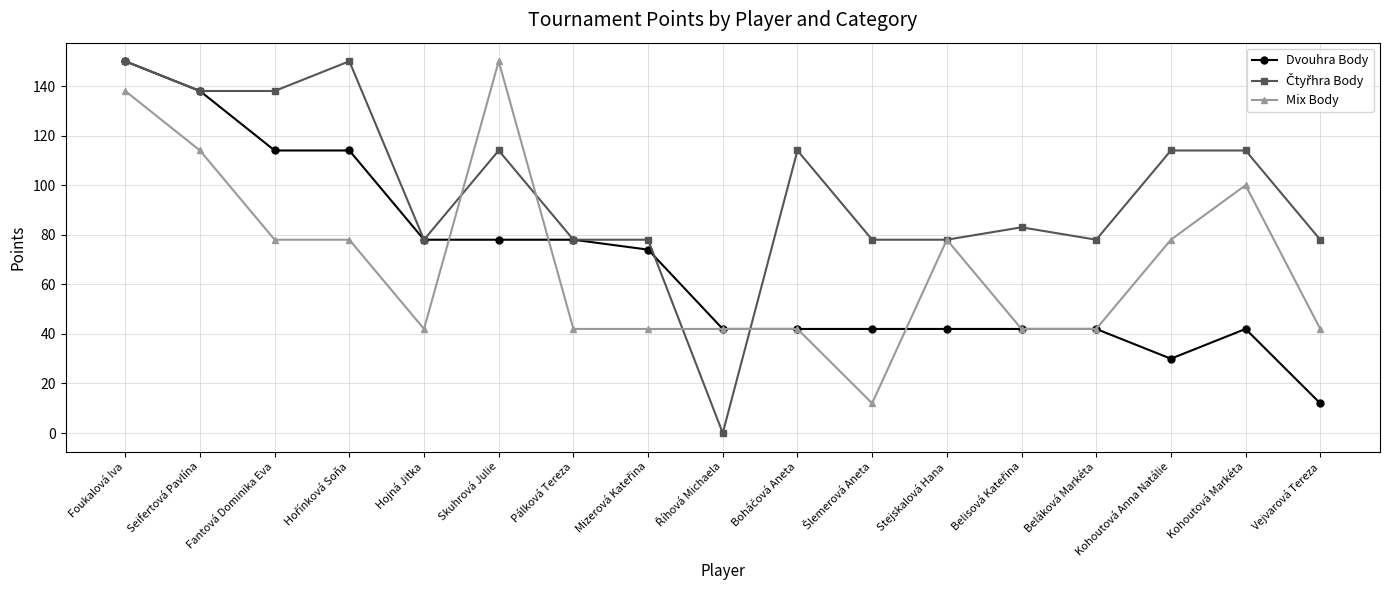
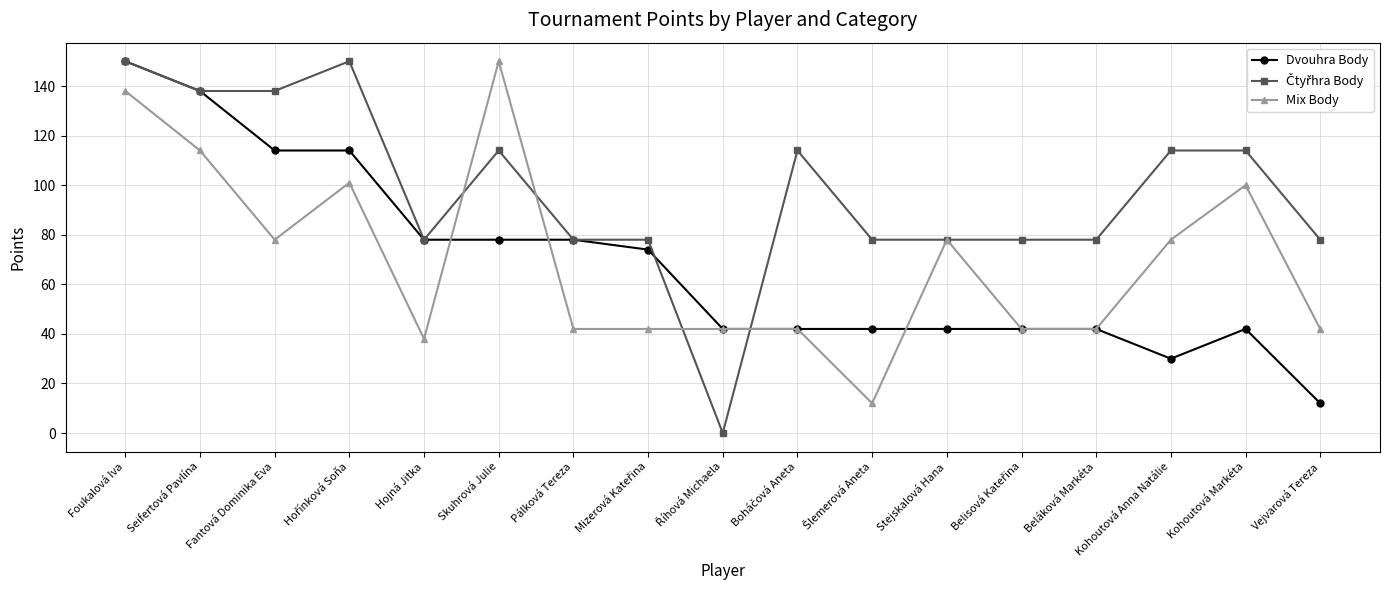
  {
    "Dvouhra Body": {
      "Fantová Dominika Eva": 114,
      "Hořínková Soňa": 114,
      "Skuhrová Julie": 78,
      "Mizerová Kateřina": 74,
      "Šlemerová Aneta": 42,
      "Stejskalová Hana": 42,
      "Kohoutová Anna Natálie": 30,
      "Kohoutová Markéta": 42,
      "Vejvarová Tereza": 12
    },
    "Čtyřhra Body": {
      "Fantová Dominika Eva": 138,
      "Hořínková Soňa": 150,
      "Skuhrová Julie": 114,
      "Mizerová Kateřina": 78,
      "Říhová Michaela": 0,
      "Boháčová Aneta": 114,
      "Šlemerová Aneta": 78,
-     "Belisová Kateřina": 83,
+     "Belisová Kateřina": 78,
      "Beláková Markéta": 78,
      "Kohoutová Anna Natálie": 114,
      "Kohoutová Markéta": 114,
      "Vejvarová Tereza": 78
    },
    "Mix Body": {
      "Foukalová Iva": 138,
      "Seifertová Pavlína": 114,
      "Fantová Dominika Eva": 78,
-     "Hořínková Soňa": 78,
-     "Hojná Jitka": 42,
+     "Hořínková Soňa": 101,
+     "Hojná Jitka": 38,
      "Skuhrová Julie": 150,
      "Pálková Tereza": 42,
      "Mizerová Kateřina": 42,
      "Šlemerová Aneta": 12,
      "Kohoutová Anna Natálie": 78,
      "Kohoutová Markéta": 100,
      "Vejvarová Tereza": 42
    }
  }
